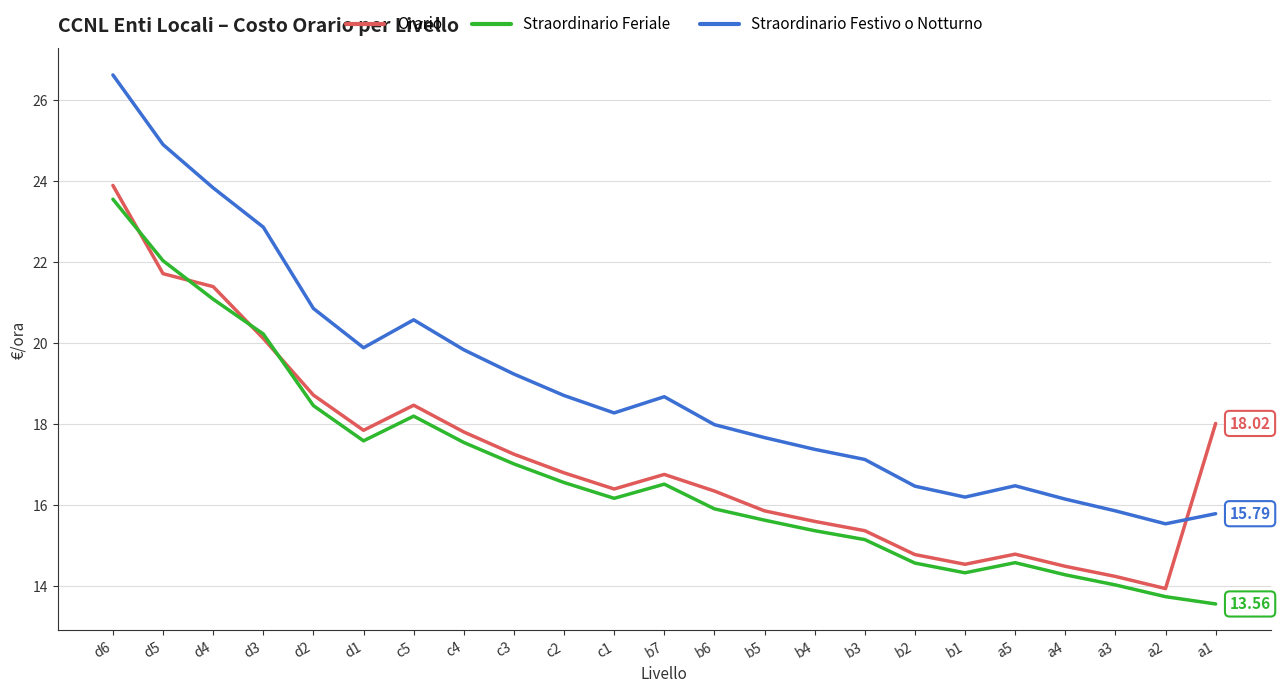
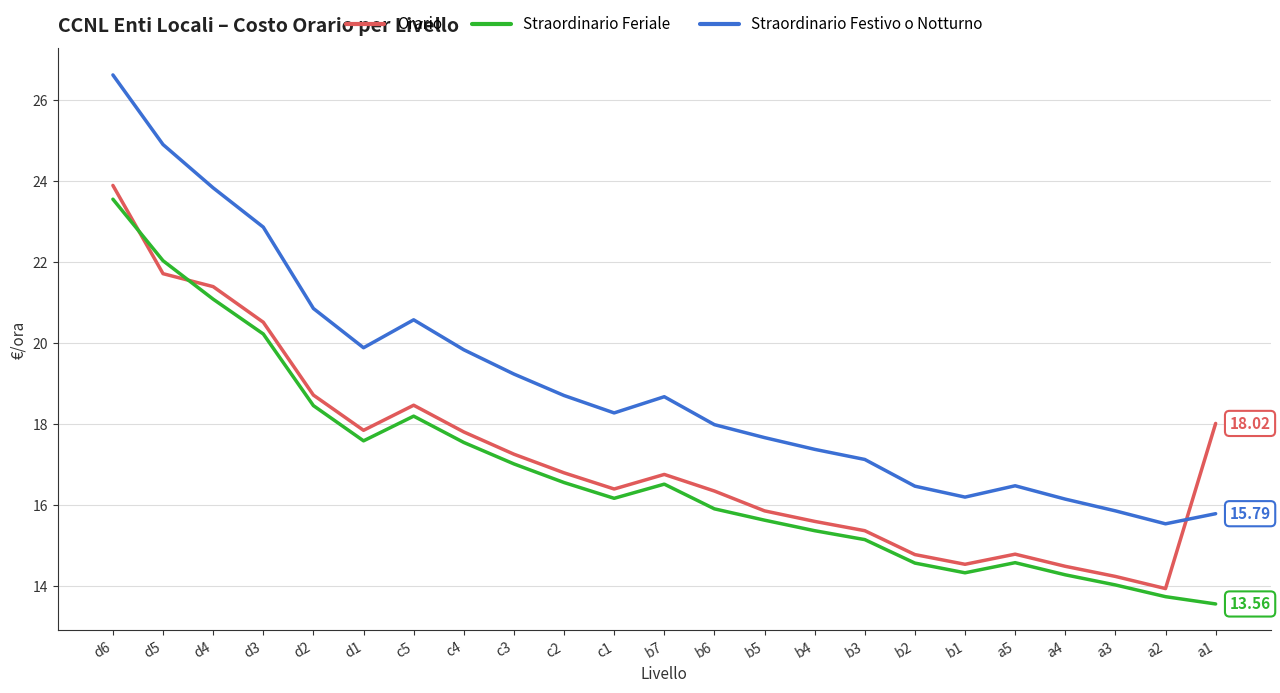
  {
    "Orario": {
      "d6": 23.9,
      "d5": 21.7,
      "d4": 21.4,
-     "d3": 20.1,
+     "d3": 20.5,
      "d2": 18.7,
      "d1": 17.9,
      "c5": 18.5,
      "c4": 17.8,
      "c3": 17.3,
      "c2": 16.8,
      "c1": 16.4,
      "b7": 16.8,
      "b6": 16.4,
      "b5": 15.9,
      "b4": 15.6,
      "b3": 15.4,
      "b2": 14.8,
      "b1": 14.5,
      "a5": 14.8,
      "a4": 14.5,
      "a3": 14.2,
      "a2": 13.9
    },
    "Straordinario Feriale": {
      "d6": 23.6,
      "d5": 22.0,
      "d4": 21.1,
      "d3": 20.2,
      "d2": 18.5,
      "d1": 17.6,
      "c5": 18.2,
      "c4": 17.6,
      "c3": 17.0,
      "c2": 16.6,
      "c1": 16.2,
      "b7": 16.5,
      "b6": 15.9,
      "b5": 15.6,
      "b4": 15.4,
      "b3": 15.2,
      "b2": 14.6,
      "b1": 14.3,
      "a5": 14.6,
      "a4": 14.3,
      "a3": 14.0,
      "a2": 13.7
    },
    "Straordinario Festivo o Notturno": {
      "d6": 26.6,
      "d5": 24.9,
      "d4": 23.8,
      "d3": 22.9,
      "d2": 20.9,
      "d1": 19.9,
      "c5": 20.6,
      "c4": 19.8,
      "c3": 19.2,
      "c2": 18.7,
      "c1": 18.3,
      "b7": 18.7,
      "b6": 18.0,
      "b5": 17.7,
      "b4": 17.4,
      "b3": 17.1,
      "b2": 16.5,
      "b1": 16.2,
      "a5": 16.5,
      "a4": 16.2,
      "a3": 15.9,
      "a2": 15.5
    }
  }
